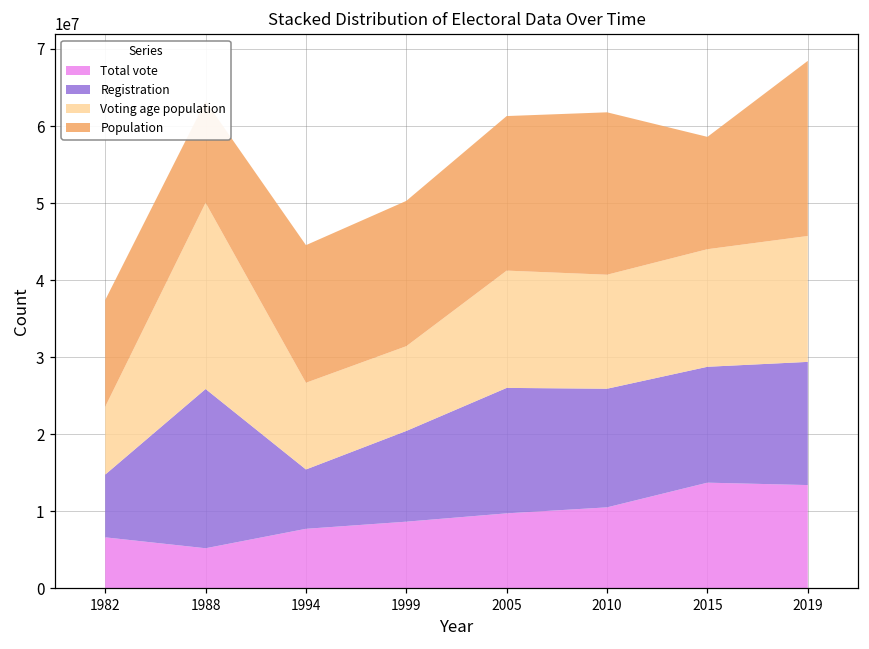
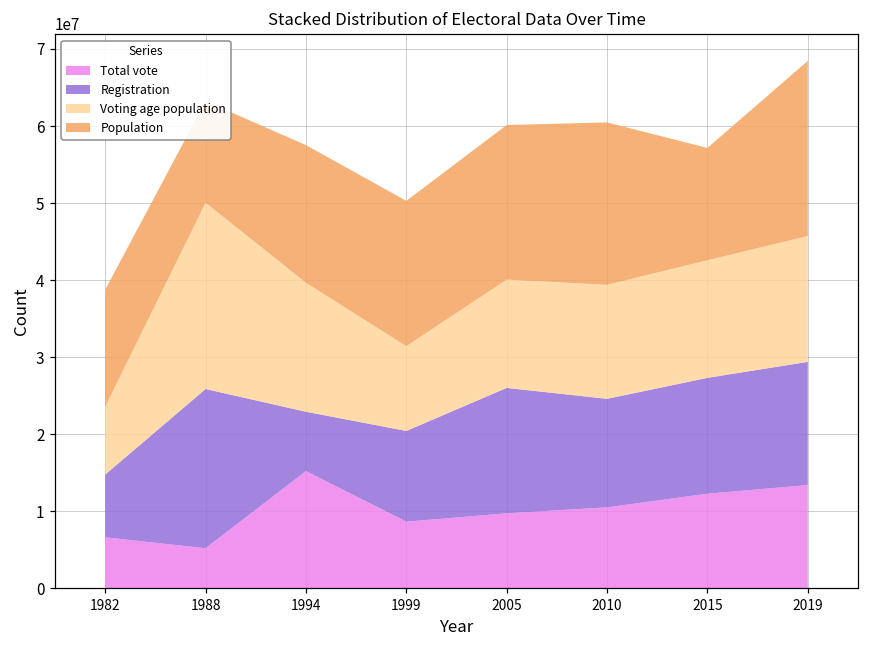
  {
    "Total vote": {
      "1982": 7000000,
      "1988": 5000000,
-     "1994": 8000000,
+     "1994": 15000000,
      "1999": 9000000,
      "2005": 10000000,
      "2010": 10000000,
-     "2015": 14000000,
+     "2015": 12000000,
      "2019": 13000000
    },
    "Registration": {
      "1982": 8000000,
      "1988": 21000000,
      "1994": 8000000,
      "1999": 12000000,
      "2005": 16000000,
-     "2010": 15000000,
+     "2010": 14000000,
      "2015": 15000000,
      "2019": 16000000
    },
    "Voting age population": {
      "1982": 9000000,
      "1988": 24000000,
-     "1994": 11000000,
+     "1994": 17000000,
      "1999": 11000000,
-     "2005": 15000000,
+     "2005": 14000000,
      "2010": 15000000,
      "2015": 15000000,
      "2019": 16000000
    },
    "Population": {
-     "1982": 14000000,
+     "1982": 15000000,
      "1994": 18000000,
      "1999": 19000000,
      "2005": 20000000,
      "2010": 21000000,
      "2015": 15000000,
      "2019": 23000000
    }
  }
